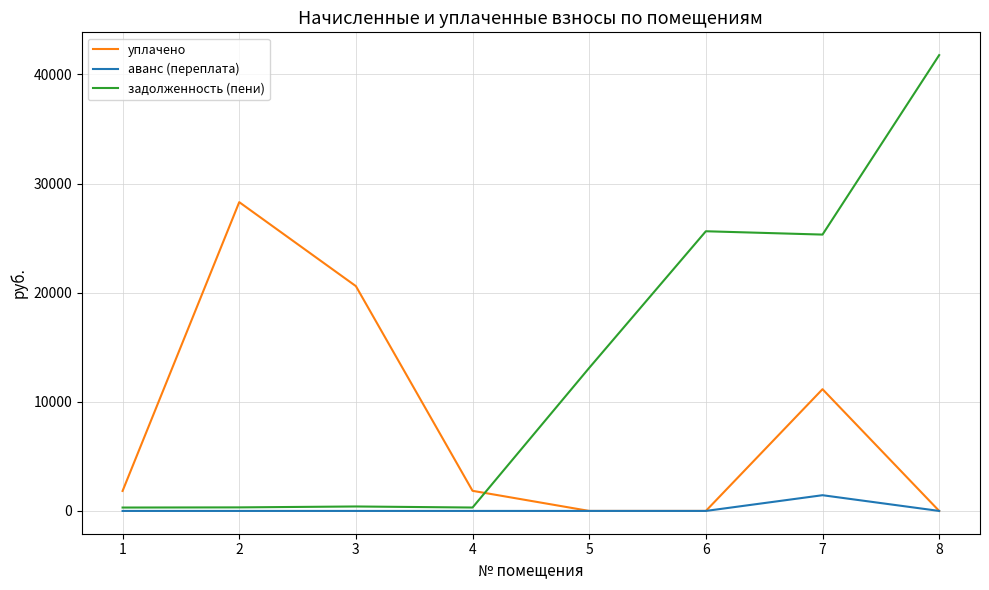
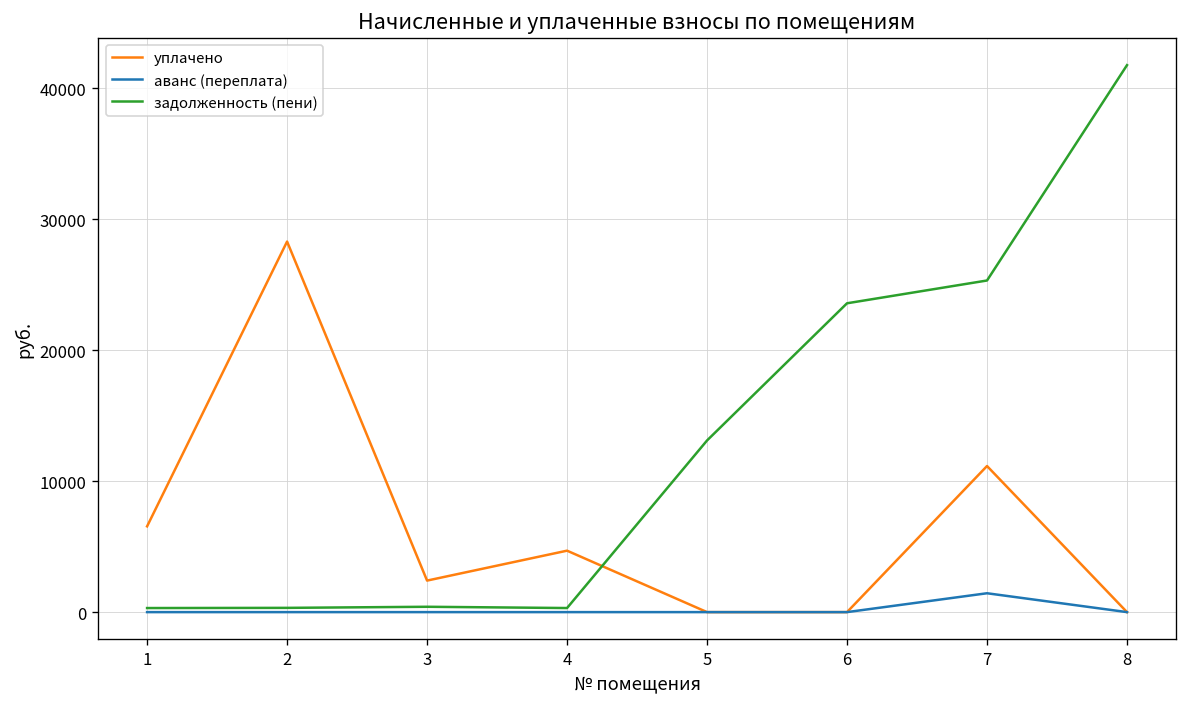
  {
    "уплачено": {
-     "1": 1800,
+     "1": 6600,
      "2": 28300,
-     "3": 20600,
-     "4": 1800,
+     "3": 2400,
+     "4": 4700,
      "7": 11200
    },
    "аванс (переплата)": {
      "1": 0,
      "2": 0,
      "3": 0,
      "4": 0,
      "7": 1400
    },
    "задолженность (пени)": {
      "1": 300,
      "2": 300,
      "3": 400,
      "4": 300,
      "5": 13100,
-     "6": 25600,
+     "6": 23600,
      "7": 25300,
      "8": 41800
    }
  }
